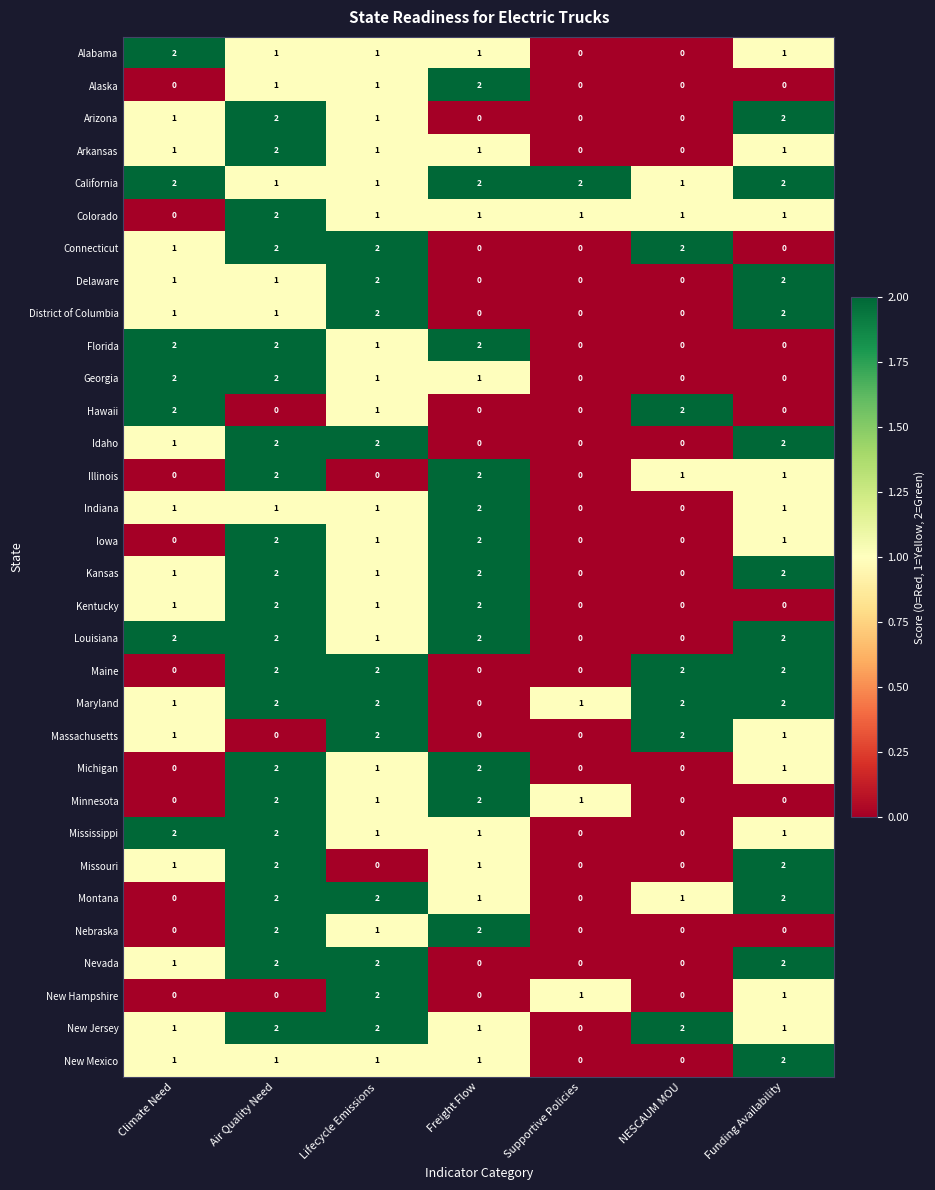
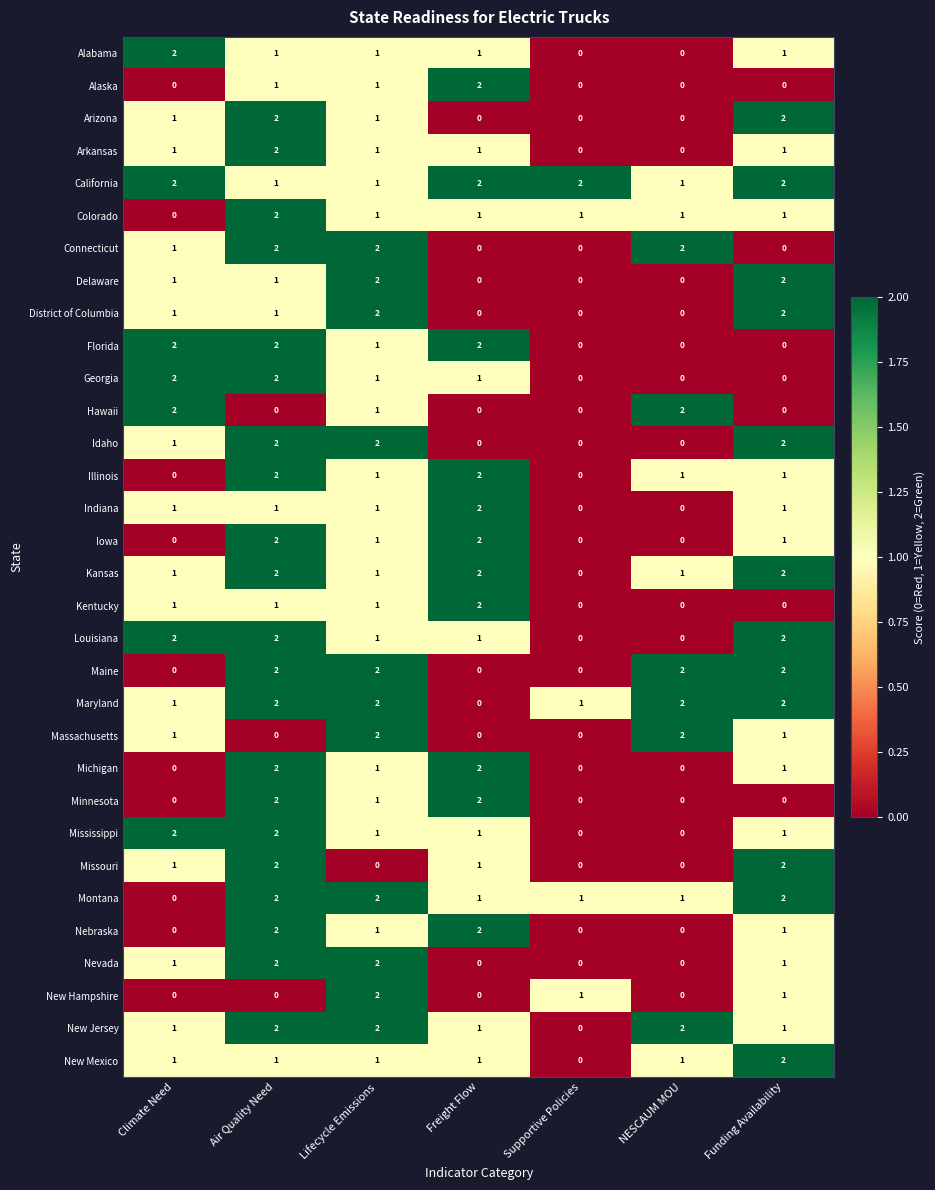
  {
    "Illinois": {
      "Climate Need": 0,
      "Air Quality Need": 2,
-     "Lifecycle Emissions": 0,
+     "Lifecycle Emissions": 1,
      "Freight Flow": 2,
      "Supportive Policies": 0,
      "NESCAUM MOU": 1,
      "Funding Availability": 1
    },
    "Kansas": {
      "Climate Need": 1,
      "Air Quality Need": 2,
      "Lifecycle Emissions": 1,
      "Freight Flow": 2,
      "Supportive Policies": 0,
-     "NESCAUM MOU": 0,
+     "NESCAUM MOU": 1,
      "Funding Availability": 2
    },
    "Kentucky": {
      "Climate Need": 1,
-     "Air Quality Need": 2,
+     "Air Quality Need": 1,
      "Lifecycle Emissions": 1,
      "Freight Flow": 2,
      "Supportive Policies": 0,
      "NESCAUM MOU": 0,
      "Funding Availability": 0
    },
    "Louisiana": {
      "Climate Need": 2,
      "Air Quality Need": 2,
      "Lifecycle Emissions": 1,
-     "Freight Flow": 2,
+     "Freight Flow": 1,
      "Supportive Policies": 0,
      "NESCAUM MOU": 0,
      "Funding Availability": 2
    },
    "Minnesota": {
      "Climate Need": 0,
      "Air Quality Need": 2,
      "Lifecycle Emissions": 1,
      "Freight Flow": 2,
-     "Supportive Policies": 1,
+     "Supportive Policies": 0,
      "NESCAUM MOU": 0,
      "Funding Availability": 0
    },
    "Montana": {
      "Climate Need": 0,
      "Air Quality Need": 2,
      "Lifecycle Emissions": 2,
      "Freight Flow": 1,
-     "Supportive Policies": 0,
+     "Supportive Policies": 1,
      "NESCAUM MOU": 1,
      "Funding Availability": 2
    },
    "Nebraska": {
      "Climate Need": 0,
      "Air Quality Need": 2,
      "Lifecycle Emissions": 1,
      "Freight Flow": 2,
      "Supportive Policies": 0,
      "NESCAUM MOU": 0,
-     "Funding Availability": 0
+     "Funding Availability": 1
    },
    "Nevada": {
      "Climate Need": 1,
      "Air Quality Need": 2,
      "Lifecycle Emissions": 2,
      "Freight Flow": 0,
      "Supportive Policies": 0,
      "NESCAUM MOU": 0,
-     "Funding Availability": 2
+     "Funding Availability": 1
    },
    "New Mexico": {
      "Climate Need": 1,
      "Air Quality Need": 1,
      "Lifecycle Emissions": 1,
      "Freight Flow": 1,
      "Supportive Policies": 0,
-     "NESCAUM MOU": 0,
+     "NESCAUM MOU": 1,
      "Funding Availability": 2
    }
  }
